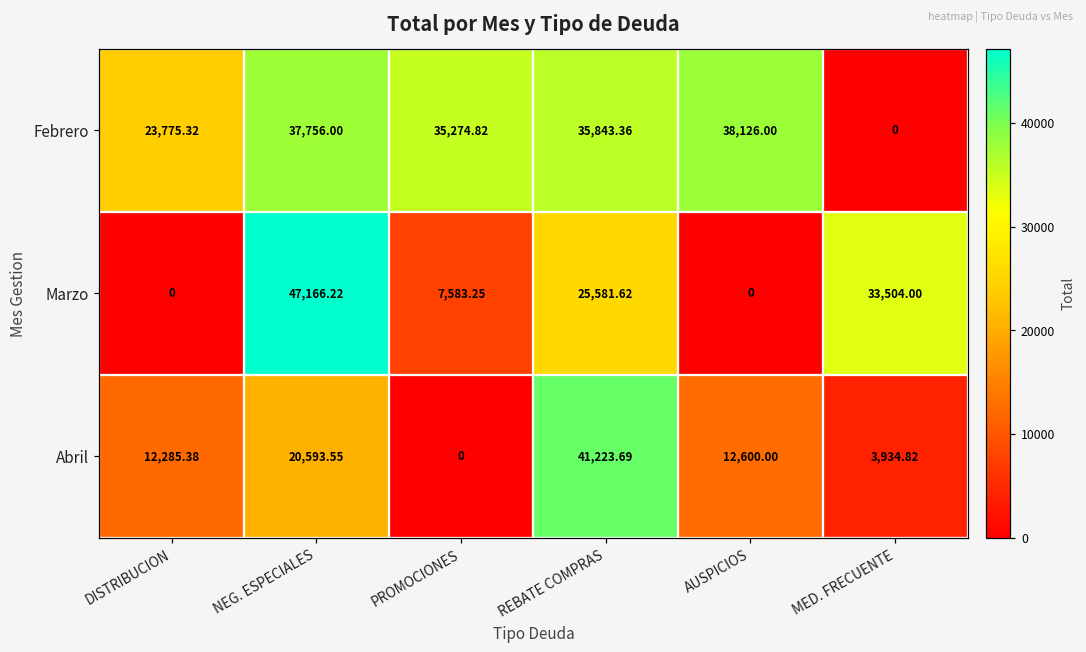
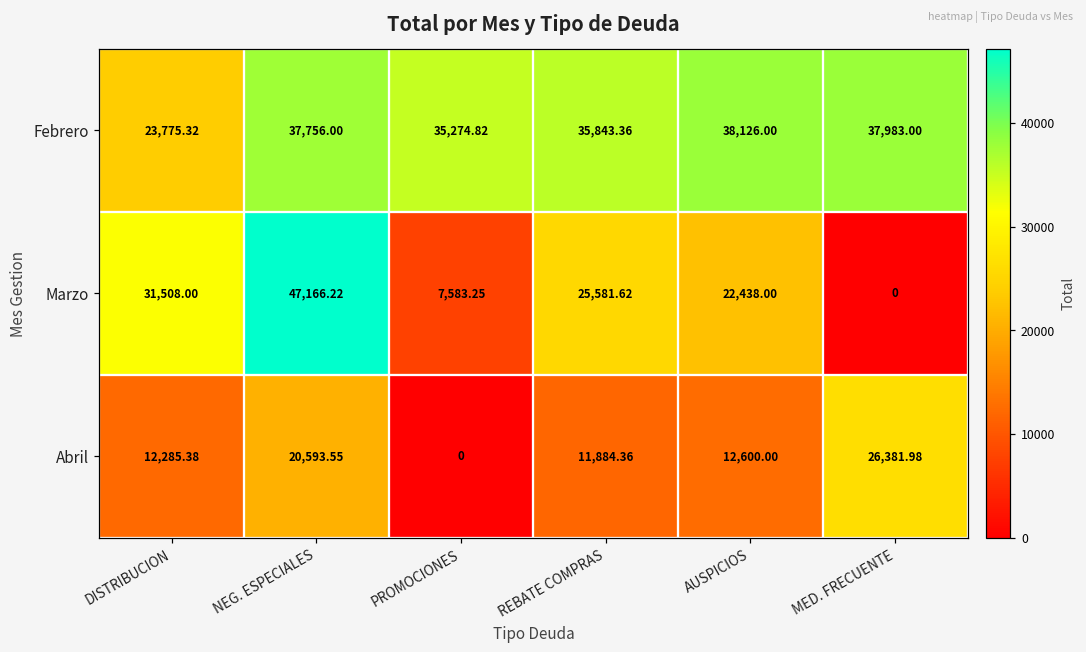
  {
    "Febrero": {
      "DISTRIBUCION": "23,775.32",
      "NEG. ESPECIALES": "37,756.00",
      "PROMOCIONES": "35,274.82",
      "REBATE COMPRAS": "35,843.36",
      "AUSPICIOS": "38,126.00",
-     "MED. FRECUENTE": "0"
+     "MED. FRECUENTE": "37,983.00"
    },
    "Marzo": {
-     "DISTRIBUCION": "0",
+     "DISTRIBUCION": "31,508.00",
      "NEG. ESPECIALES": "47,166.22",
      "PROMOCIONES": "7,583.25",
      "REBATE COMPRAS": "25,581.62",
-     "AUSPICIOS": "0",
-     "MED. FRECUENTE": "33,504.00"
+     "AUSPICIOS": "22,438.00",
+     "MED. FRECUENTE": "0"
    },
    "Abril": {
      "DISTRIBUCION": "12,285.38",
      "NEG. ESPECIALES": "20,593.55",
      "PROMOCIONES": "0",
-     "REBATE COMPRAS": "41,223.69",
+     "REBATE COMPRAS": "11,884.36",
      "AUSPICIOS": "12,600.00",
-     "MED. FRECUENTE": "3,934.82"
+     "MED. FRECUENTE": "26,381.98"
    }
  }
